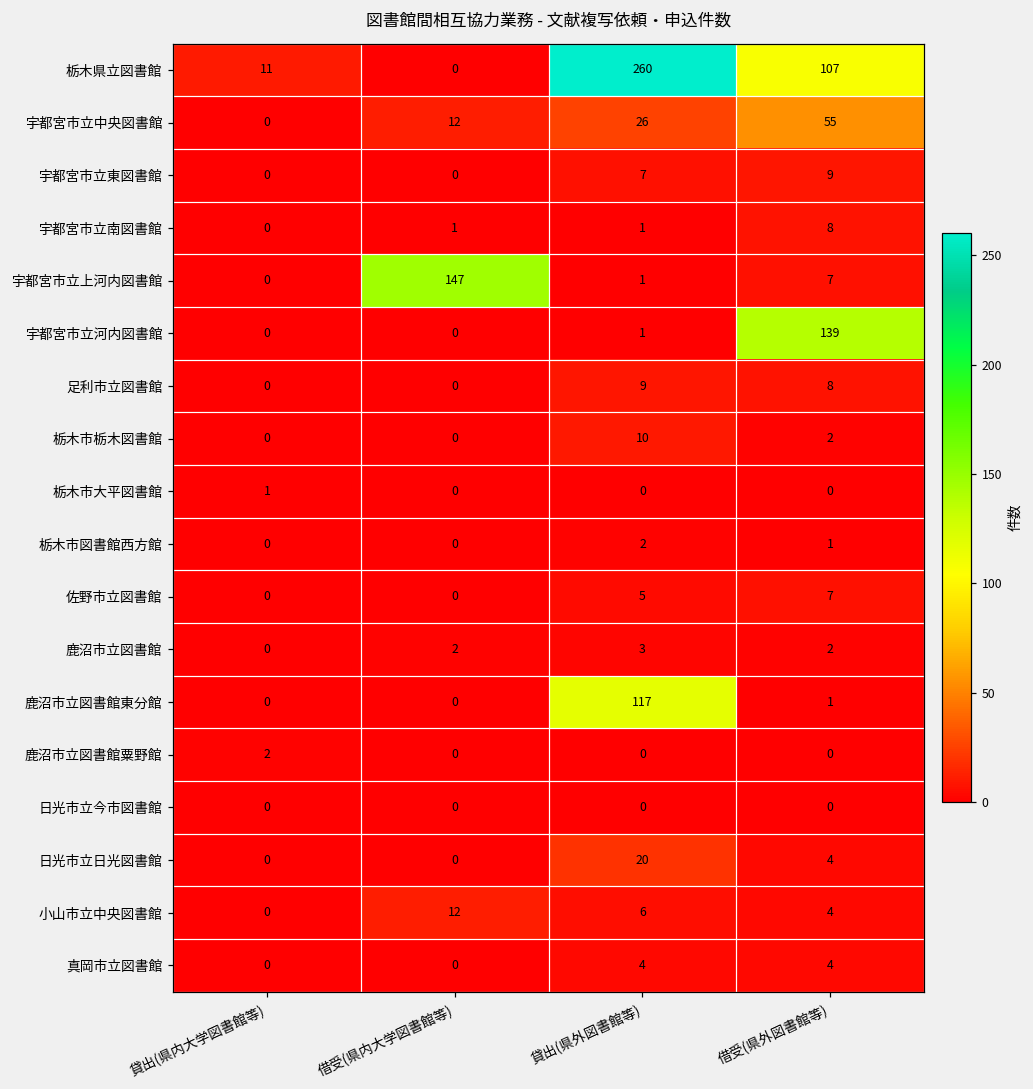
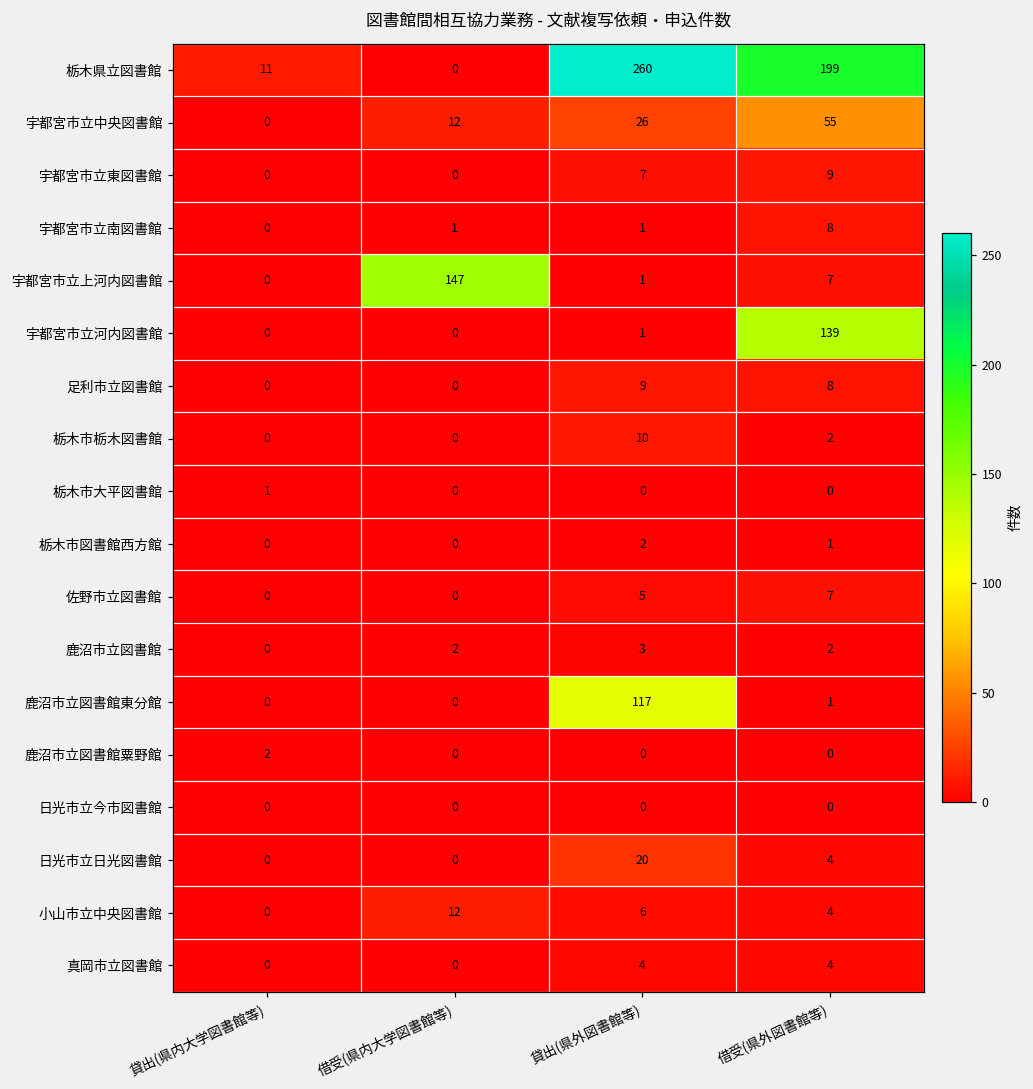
  {
    "栃木県立図書館": {
      "貸出(県内大学図書館等)": 11,
      "借受(県内大学図書館等)": 0,
      "貸出(県外図書館等)": 260,
-     "借受(県外図書館等)": 107
+     "借受(県外図書館等)": 199
    },
    "宇都宮市立中央図書館": {
      "貸出(県内大学図書館等)": 0,
      "借受(県内大学図書館等)": 12,
      "貸出(県外図書館等)": 26,
      "借受(県外図書館等)": 55
    },
    "宇都宮市立東図書館": {
      "貸出(県内大学図書館等)": 0,
      "借受(県内大学図書館等)": 0,
      "貸出(県外図書館等)": 7,
      "借受(県外図書館等)": 9
    },
    "宇都宮市立南図書館": {
      "貸出(県内大学図書館等)": 0,
      "借受(県内大学図書館等)": 1,
      "貸出(県外図書館等)": 1,
      "借受(県外図書館等)": 8
    },
    "宇都宮市立上河内図書館": {
      "貸出(県内大学図書館等)": 0,
      "借受(県内大学図書館等)": 147,
      "貸出(県外図書館等)": 1,
      "借受(県外図書館等)": 7
    },
    "宇都宮市立河内図書館": {
      "貸出(県内大学図書館等)": 0,
      "借受(県内大学図書館等)": 0,
      "貸出(県外図書館等)": 1,
      "借受(県外図書館等)": 139
    },
    "足利市立図書館": {
      "貸出(県内大学図書館等)": 0,
      "借受(県内大学図書館等)": 0,
      "貸出(県外図書館等)": 9,
      "借受(県外図書館等)": 8
    },
    "栃木市栃木図書館": {
      "貸出(県内大学図書館等)": 0,
      "借受(県内大学図書館等)": 0,
      "貸出(県外図書館等)": 10,
      "借受(県外図書館等)": 2
    },
    "栃木市大平図書館": {
      "貸出(県内大学図書館等)": 1,
      "借受(県内大学図書館等)": 0,
      "貸出(県外図書館等)": 0,
      "借受(県外図書館等)": 0
    },
    "栃木市図書館西方館": {
      "貸出(県内大学図書館等)": 0,
      "借受(県内大学図書館等)": 0,
      "貸出(県外図書館等)": 2,
      "借受(県外図書館等)": 1
    },
    "佐野市立図書館": {
      "貸出(県内大学図書館等)": 0,
      "借受(県内大学図書館等)": 0,
      "貸出(県外図書館等)": 5,
      "借受(県外図書館等)": 7
    },
    "鹿沼市立図書館": {
      "貸出(県内大学図書館等)": 0,
      "借受(県内大学図書館等)": 2,
      "貸出(県外図書館等)": 3,
      "借受(県外図書館等)": 2
    },
    "鹿沼市立図書館東分館": {
      "貸出(県内大学図書館等)": 0,
      "借受(県内大学図書館等)": 0,
      "貸出(県外図書館等)": 117,
      "借受(県外図書館等)": 1
    },
    "鹿沼市立図書館粟野館": {
      "貸出(県内大学図書館等)": 2,
      "借受(県内大学図書館等)": 0,
      "貸出(県外図書館等)": 0,
      "借受(県外図書館等)": 0
    },
    "日光市立今市図書館": {
      "貸出(県内大学図書館等)": 0,
      "借受(県内大学図書館等)": 0,
      "貸出(県外図書館等)": 0,
      "借受(県外図書館等)": 0
    },
    "日光市立日光図書館": {
      "貸出(県内大学図書館等)": 0,
      "借受(県内大学図書館等)": 0,
      "貸出(県外図書館等)": 20,
      "借受(県外図書館等)": 4
    },
    "小山市立中央図書館": {
      "貸出(県内大学図書館等)": 0,
      "借受(県内大学図書館等)": 12,
      "貸出(県外図書館等)": 6,
      "借受(県外図書館等)": 4
    },
    "真岡市立図書館": {
      "貸出(県内大学図書館等)": 0,
      "借受(県内大学図書館等)": 0,
      "貸出(県外図書館等)": 4,
      "借受(県外図書館等)": 4
    }
  }
